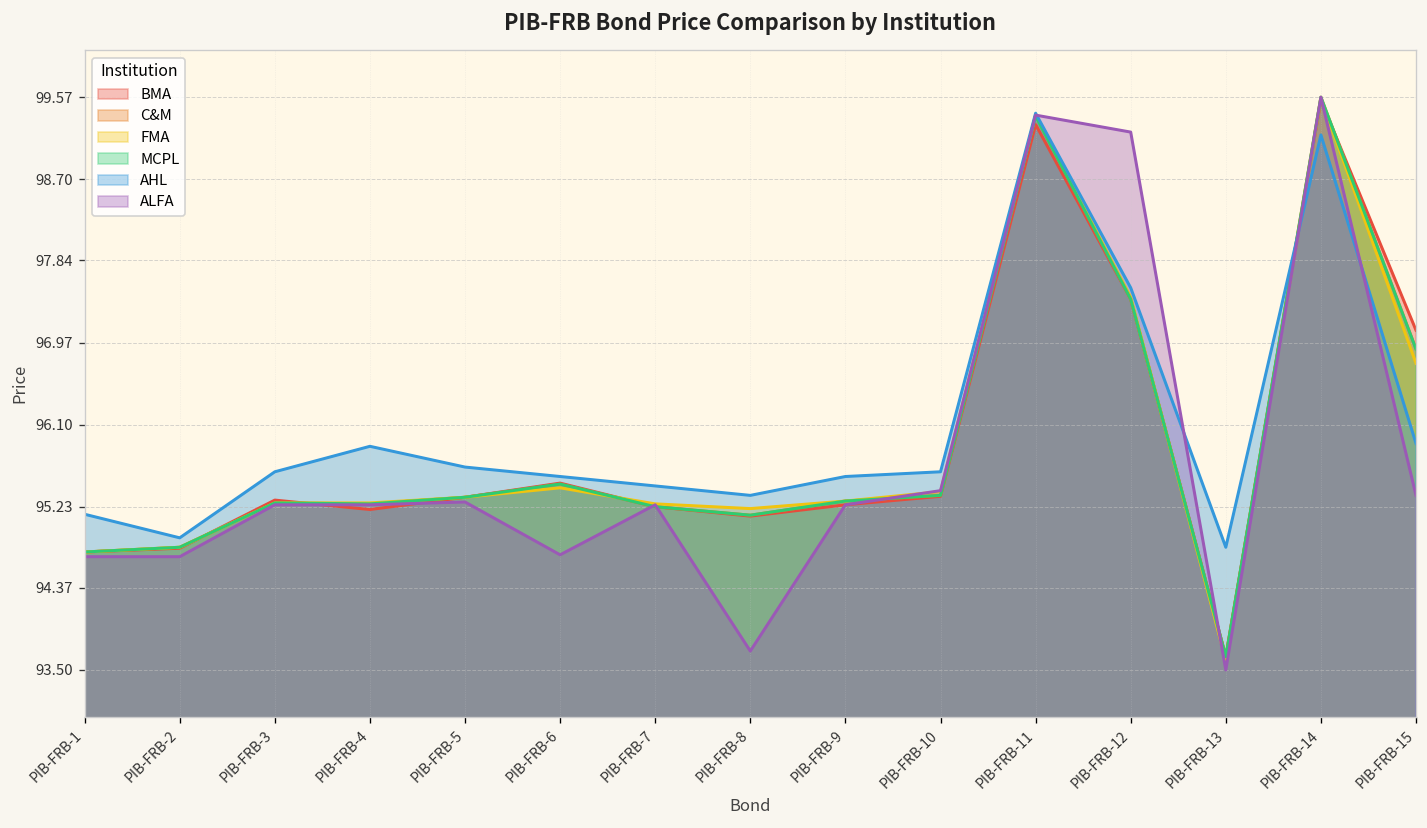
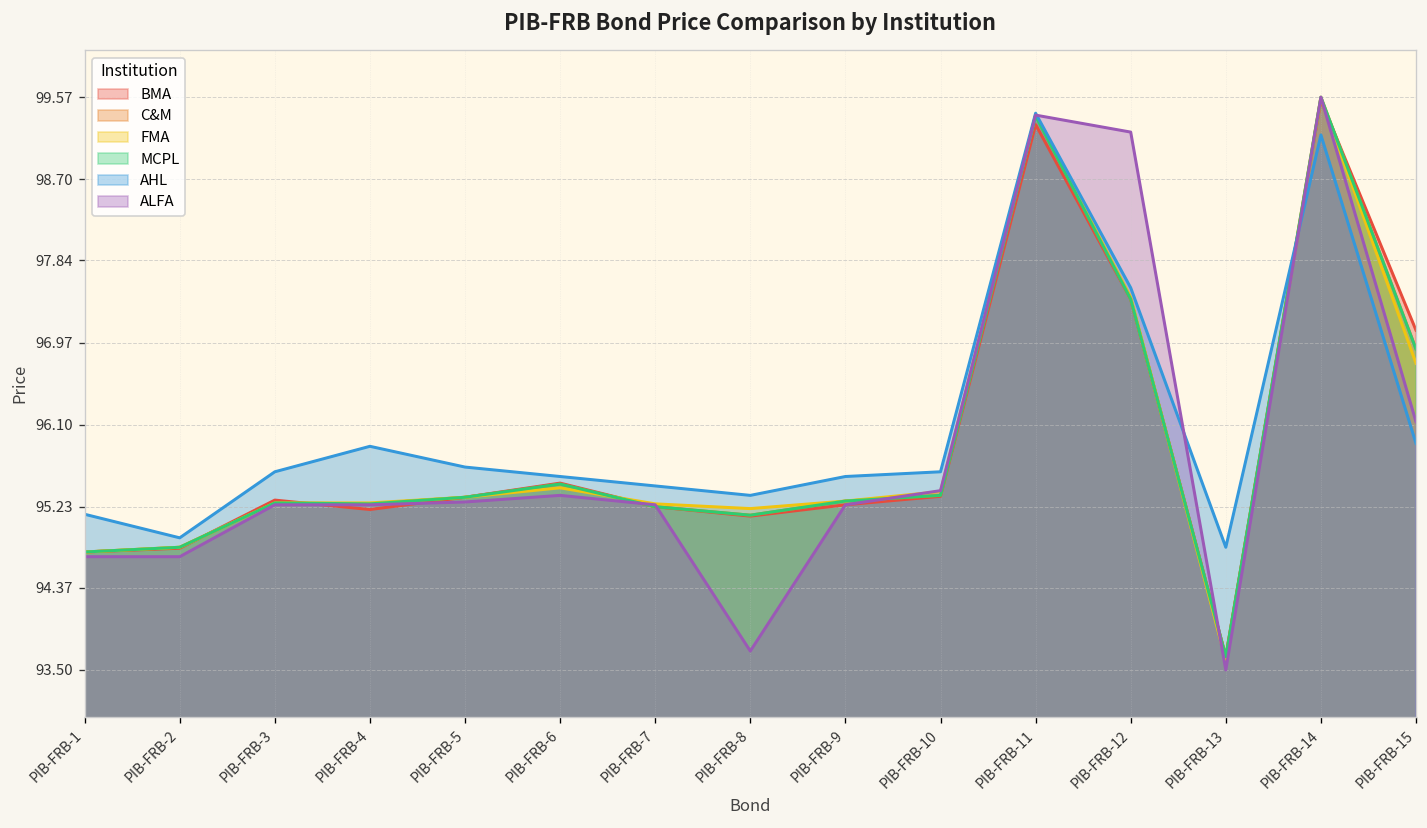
  {
    "AHL": {
      "PIB-FRB-1": 95.2,
      "PIB-FRB-2": 94.9,
      "PIB-FRB-3": 95.6,
      "PIB-FRB-4": 95.9,
      "PIB-FRB-5": 95.7,
      "PIB-FRB-6": 95.6,
      "PIB-FRB-7": 95.5,
      "PIB-FRB-8": 95.4,
      "PIB-FRB-9": 95.6,
      "PIB-FRB-10": 95.6,
      "PIB-FRB-12": 97.6,
      "PIB-FRB-13": 94.8,
      "PIB-FRB-14": 99.2,
      "PIB-FRB-15": 95.9
    },
    "ALFA": {
      "PIB-FRB-1": 94.7,
      "PIB-FRB-2": 94.7,
      "PIB-FRB-5": 95.3,
-     "PIB-FRB-6": 94.7,
+     "PIB-FRB-6": 95.4,
      "PIB-FRB-8": 93.7,
      "PIB-FRB-12": 99.2,
      "PIB-FRB-13": 93.5,
-     "PIB-FRB-15": 95.4
+     "PIB-FRB-15": 96.1
    }
  }
